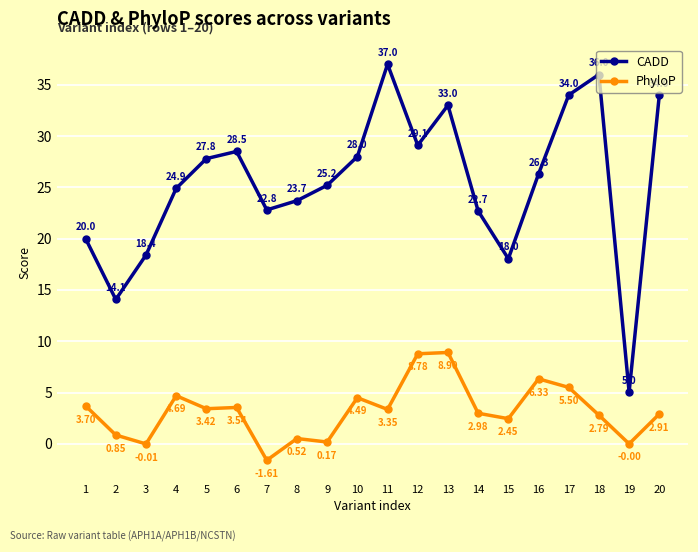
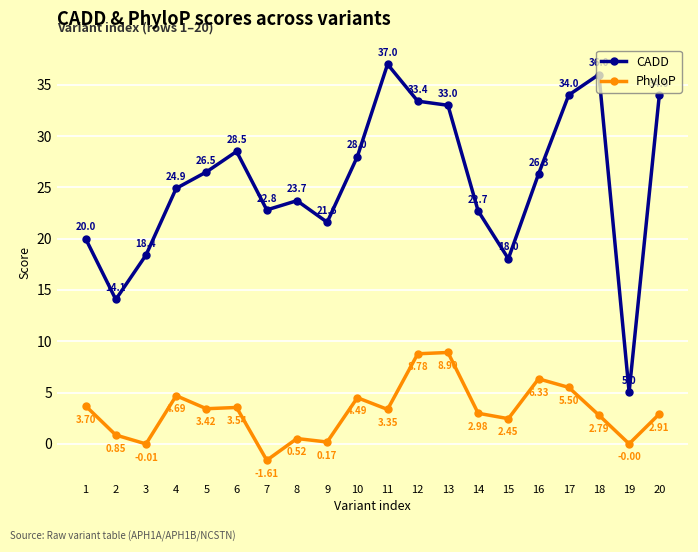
  {
    "CADD": {
      "1": 20.0,
      "2": 14.1,
      "3": 18.4,
      "4": 24.9,
-     "5": 27.8,
+     "5": 26.5,
      "6": 28.5,
      "7": 22.8,
      "8": 23.7,
-     "9": 25.2,
+     "9": 21.6,
      "10": 28.0,
      "11": 37.0,
-     "12": 29.1,
+     "12": 33.4,
      "13": 33.0,
      "14": 22.7,
      "15": 18.0,
      "16": 26.3,
      "17": 34.0,
      "19": 5.0
    },
    "PhyloP": {
      "1": 3.70,
      "2": 0.85,
      "3": -0.01,
      "4": 4.69,
      "5": 3.42,
      "6": 3.54,
      "7": -1.61,
      "8": 0.52,
      "9": 0.17,
      "10": 4.49,
      "11": 3.35,
      "12": 8.78,
      "13": 8.90,
      "14": 2.98,
      "15": 2.45,
      "16": 6.33,
      "17": 5.50,
      "18": 2.79,
      "19": -0.00,
      "20": 2.91
    }
  }
